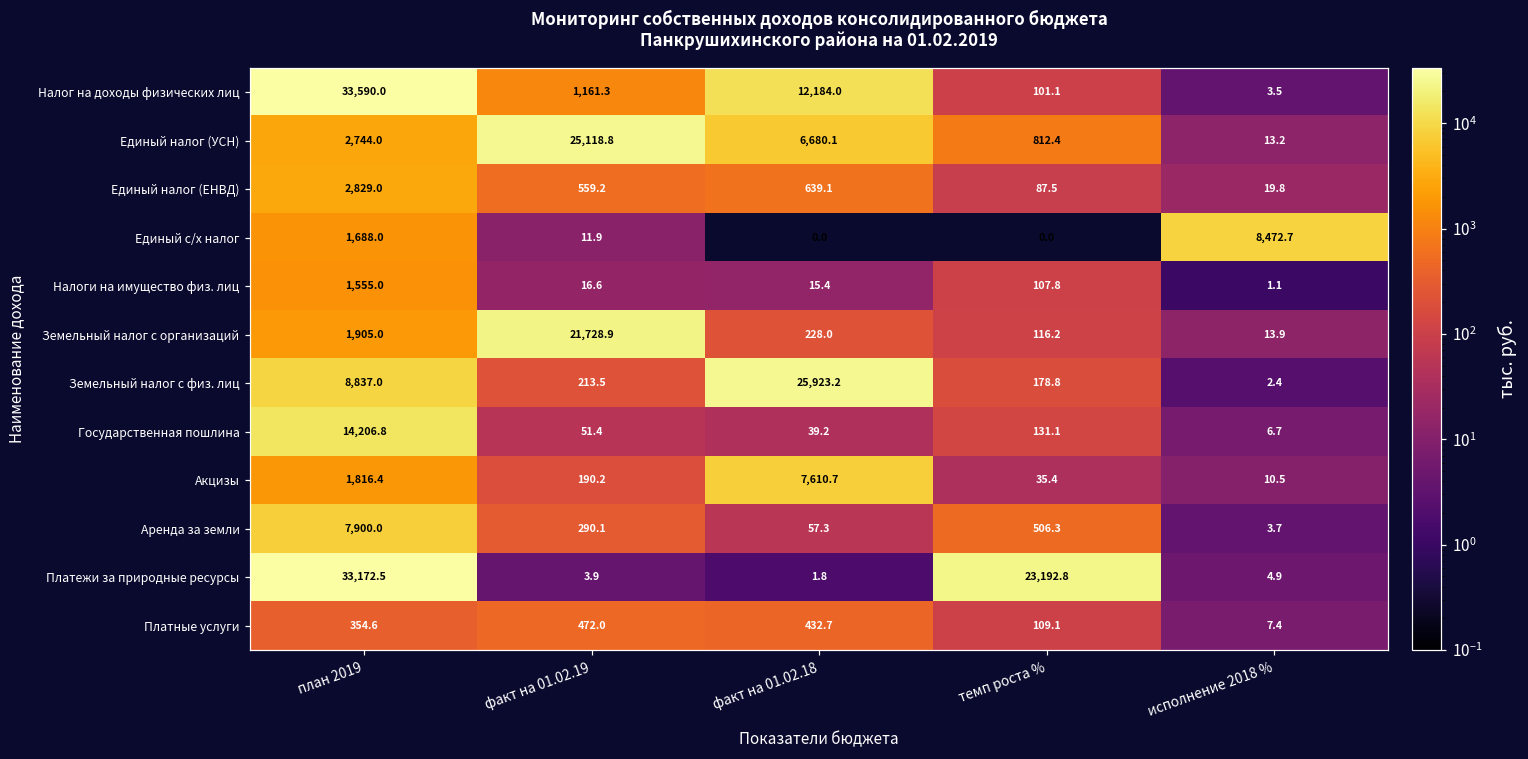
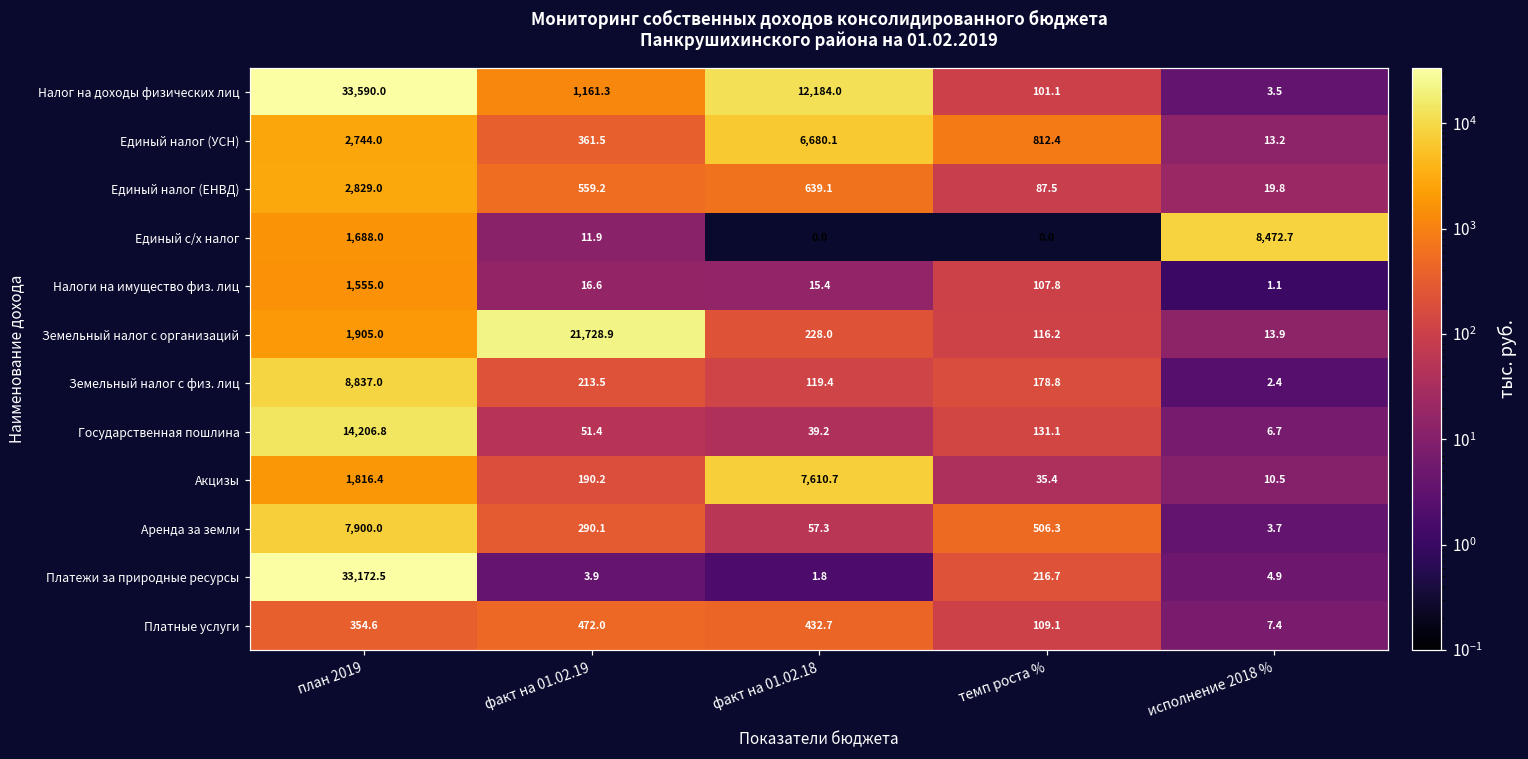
  {
    "Налог на доходы физических лиц": {
      "план 2019": "33,590.0",
      "факт на 01.02.19": "1,161.3",
      "факт на 01.02.18": "12,184.0",
      "темп роста %": "101.1",
      "исполнение 2018 %": "3.5"
    },
    "Единый налог (УСН)": {
      "план 2019": "2,744.0",
-     "факт на 01.02.19": "25,118.8",
+     "факт на 01.02.19": "361.5",
      "факт на 01.02.18": "6,680.1",
      "темп роста %": "812.4",
      "исполнение 2018 %": "13.2"
    },
    "Единый налог (ЕНВД)": {
      "план 2019": "2,829.0",
      "факт на 01.02.19": "559.2",
      "факт на 01.02.18": "639.1",
      "темп роста %": "87.5",
      "исполнение 2018 %": "19.8"
    },
    "Единый с/х налог": {
      "план 2019": "1,688.0",
      "факт на 01.02.19": "11.9",
      "исполнение 2018 %": "8,472.7"
    },
    "Налоги на имущество физ. лиц": {
      "план 2019": "1,555.0",
      "факт на 01.02.19": "16.6",
      "факт на 01.02.18": "15.4",
      "темп роста %": "107.8",
      "исполнение 2018 %": "1.1"
    },
    "Земельный налог с организаций": {
      "план 2019": "1,905.0",
      "факт на 01.02.19": "21,728.9",
      "факт на 01.02.18": "228.0",
      "темп роста %": "116.2",
      "исполнение 2018 %": "13.9"
    },
    "Земельный налог с физ. лиц": {
      "план 2019": "8,837.0",
      "факт на 01.02.19": "213.5",
-     "факт на 01.02.18": "25,923.2",
+     "факт на 01.02.18": "119.4",
      "темп роста %": "178.8",
      "исполнение 2018 %": "2.4"
    },
    "Государственная пошлина": {
      "план 2019": "14,206.8",
      "факт на 01.02.19": "51.4",
      "факт на 01.02.18": "39.2",
      "темп роста %": "131.1",
      "исполнение 2018 %": "6.7"
    },
    "Акцизы": {
      "план 2019": "1,816.4",
      "факт на 01.02.19": "190.2",
      "факт на 01.02.18": "7,610.7",
      "темп роста %": "35.4",
      "исполнение 2018 %": "10.5"
    },
    "Аренда за земли": {
      "план 2019": "7,900.0",
      "факт на 01.02.19": "290.1",
      "факт на 01.02.18": "57.3",
      "темп роста %": "506.3",
      "исполнение 2018 %": "3.7"
    },
    "Платежи за природные ресурсы": {
      "план 2019": "33,172.5",
      "факт на 01.02.19": "3.9",
      "факт на 01.02.18": "1.8",
-     "темп роста %": "23,192.8",
+     "темп роста %": "216.7",
      "исполнение 2018 %": "4.9"
    },
    "Платные услуги": {
      "план 2019": "354.6",
      "факт на 01.02.19": "472.0",
      "факт на 01.02.18": "432.7",
      "темп роста %": "109.1",
      "исполнение 2018 %": "7.4"
    }
  }
